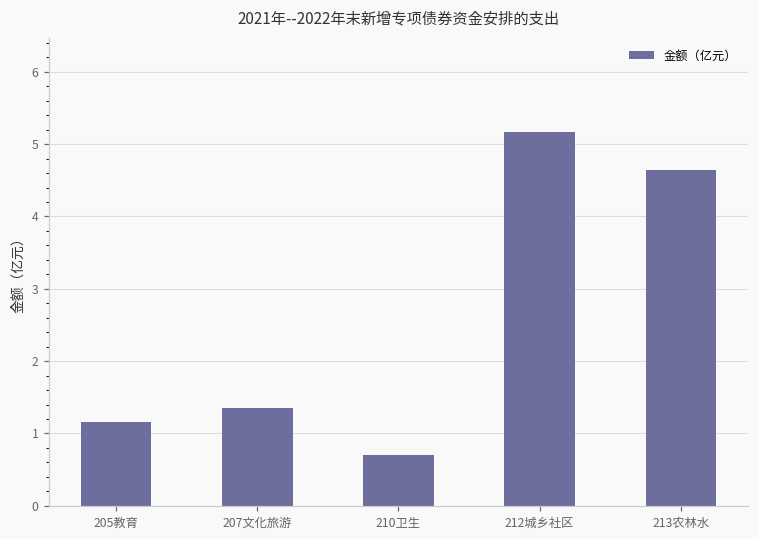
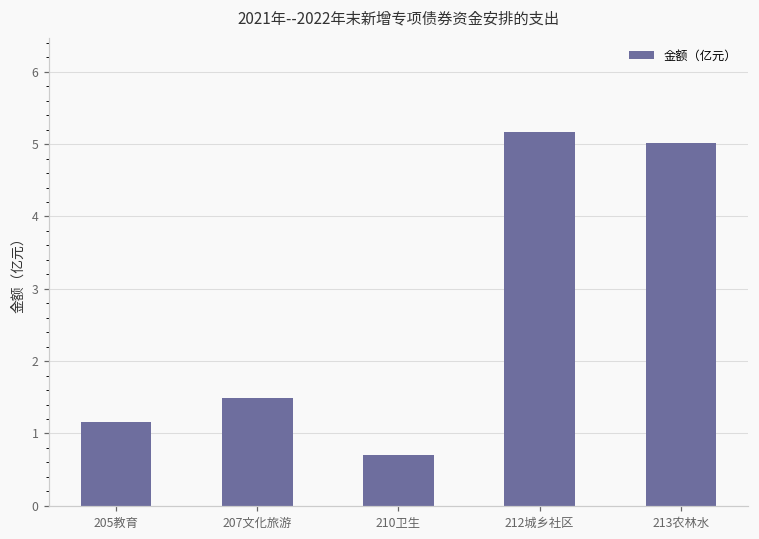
  {
    "205教育": 1.2,
-   "207文化旅游": 1.4,
+   "207文化旅游": 1.5,
    "210卫生": 0.7,
    "212城乡社区": 5.2,
-   "213农林水": 4.6
+   "213农林水": 5.0
  }
